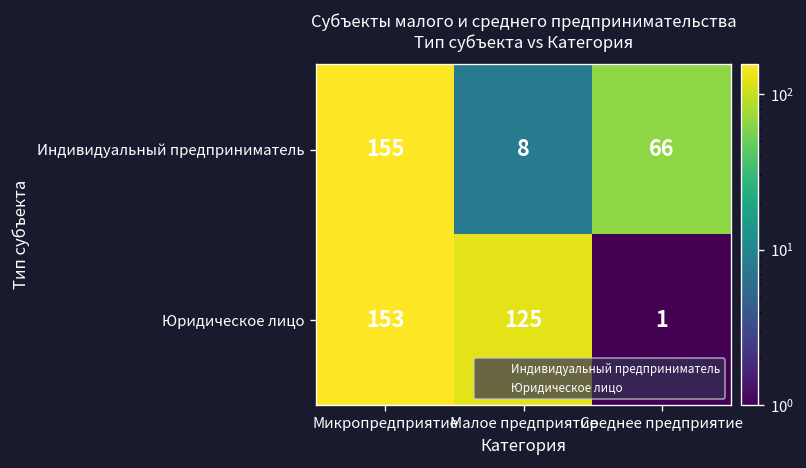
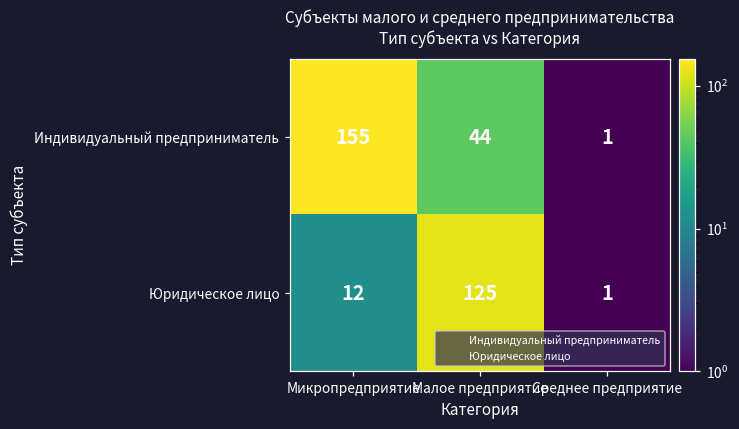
  {
    "Индивидуальный предприниматель": {
-     "Малое предприятие": 8,
-     "Среднее предприятие": 66
+     "Малое предприятие": 44,
+     "Среднее предприятие": 1
    },
    "Юридическое лицо": {
-     "Микропредприятие": 153
+     "Микропредприятие": 12
    }
  }
